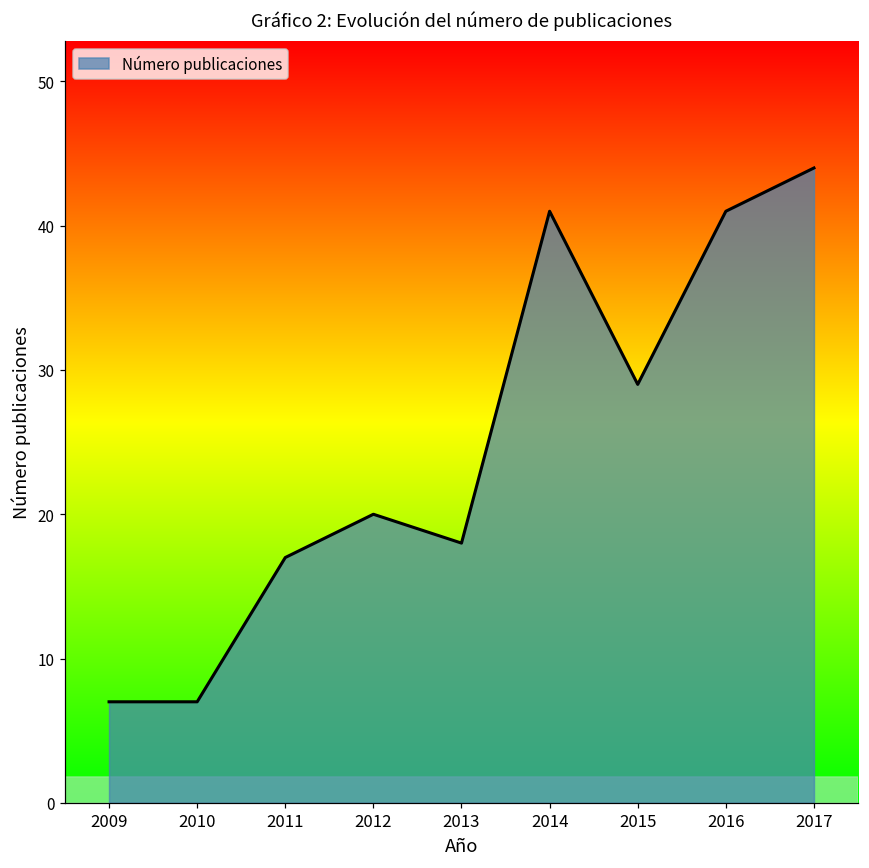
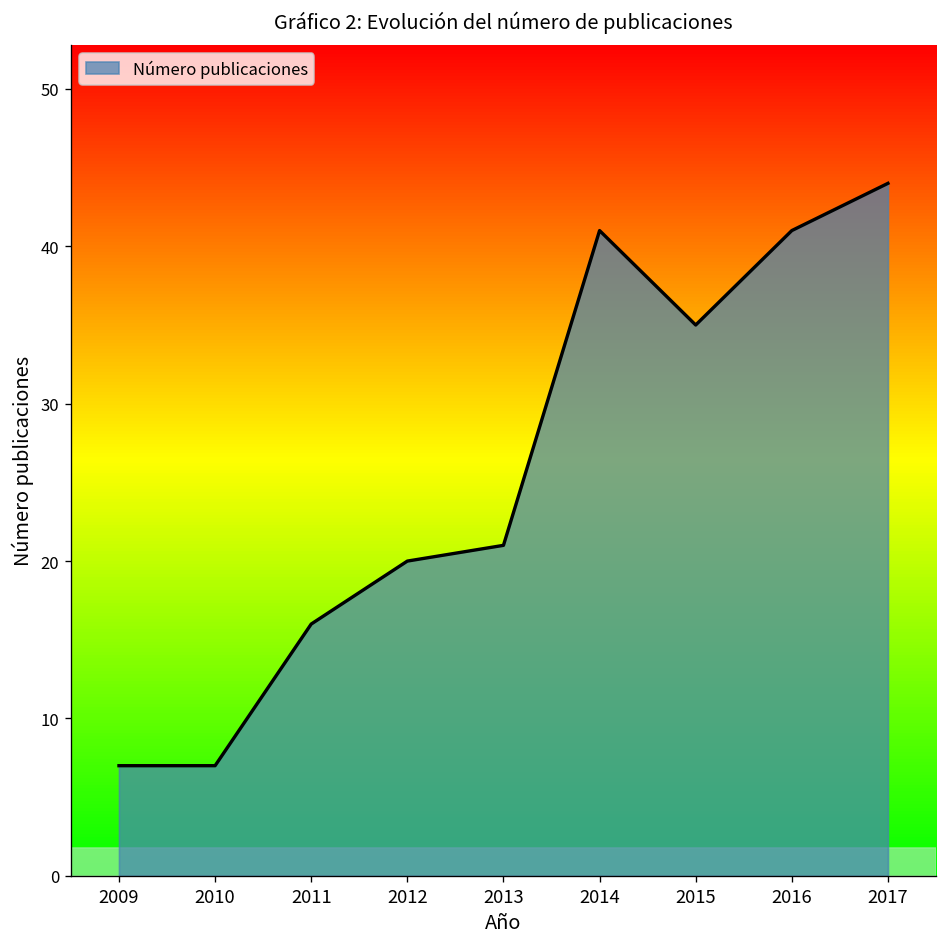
  {
    "2009": 7,
    "2010": 7,
-   "2011": 17,
+   "2011": 16,
    "2012": 20,
-   "2013": 18,
+   "2013": 21,
    "2014": 41,
-   "2015": 29,
+   "2015": 35,
    "2016": 41,
    "2017": 44
  }
